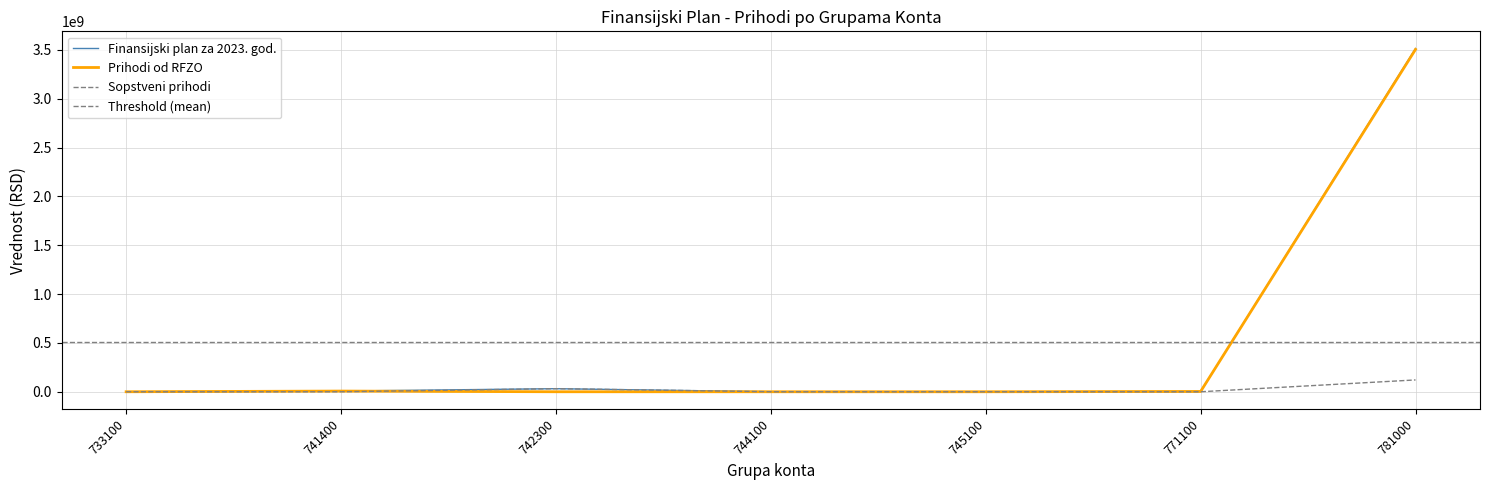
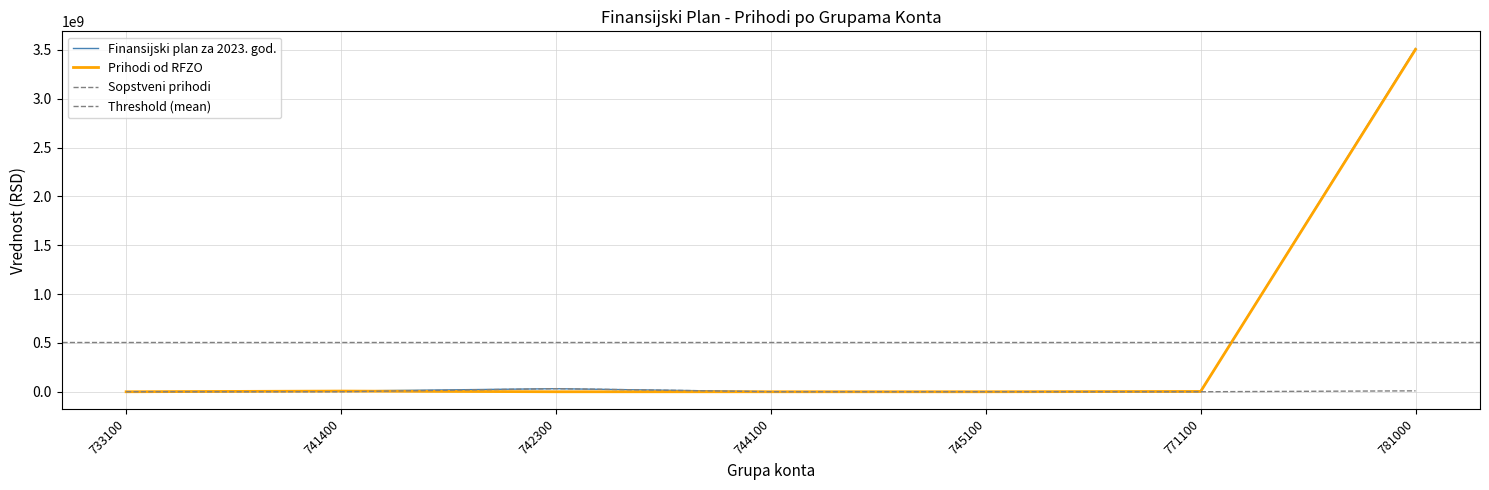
  {
    "Prihodi od RFZO": {
      "742300": 0
    },
    "Sopstveni prihodi": {
-     "781000": 100000000
+     "781000": 0
    }
  }
